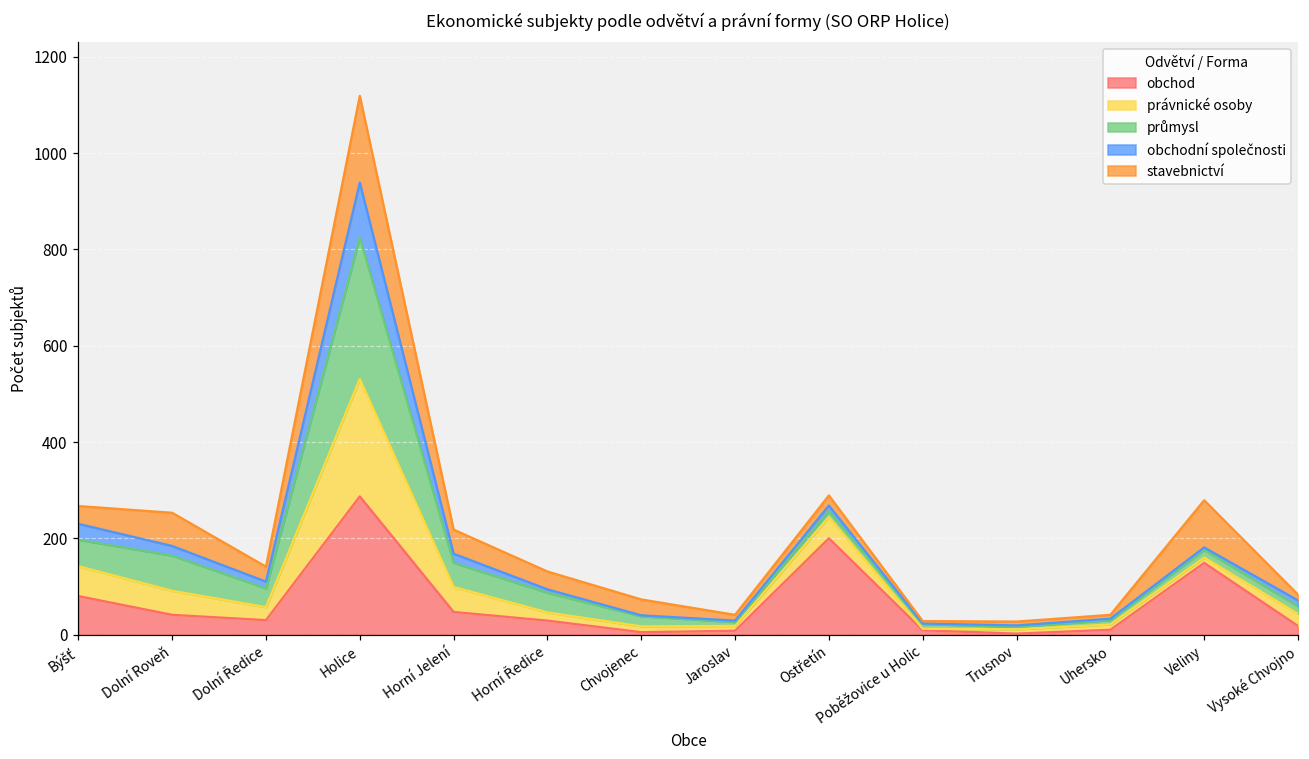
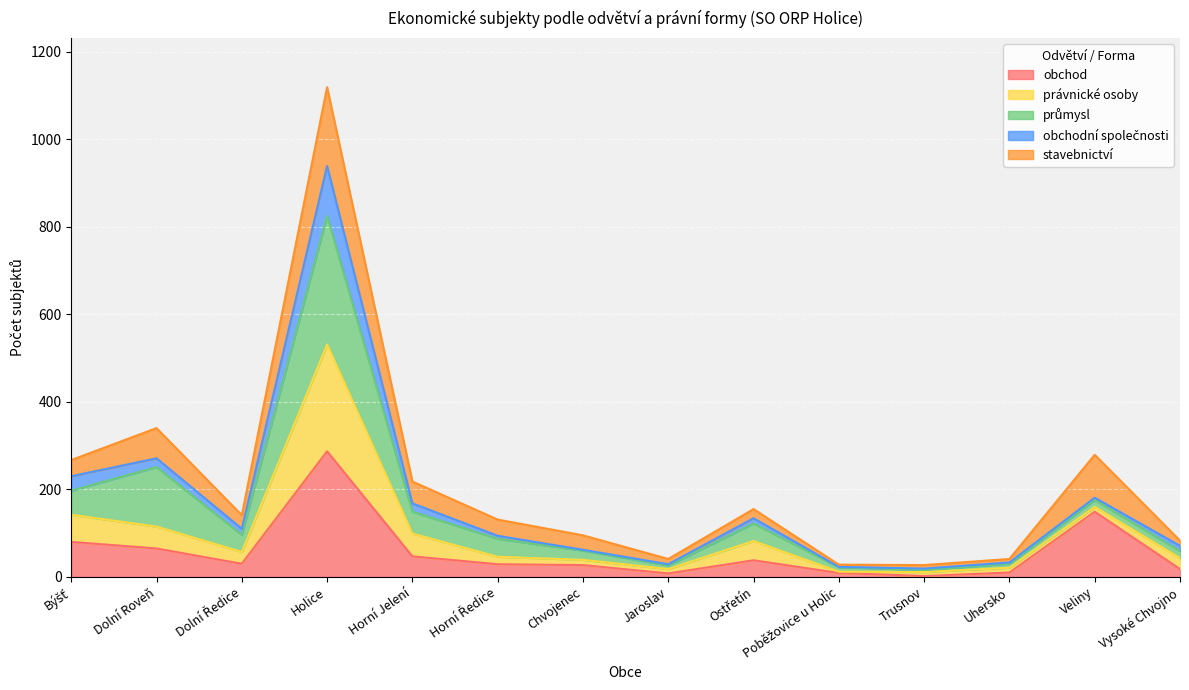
  {
    "obchod": {
      "Býšť": 80,
-     "Dolní Roveň": 40,
+     "Dolní Roveň": 70,
      "Dolní Ředice": 30,
      "Holice": 290,
      "Horní Jelení": 50,
      "Horní Ředice": 30,
-     "Chvojenec": 10,
+     "Chvojenec": 30,
      "Jaroslav": 10,
-     "Ostřetín": 200,
+     "Ostřetín": 40,
      "Trusnov": 0,
      "Uhersko": 10,
      "Veliny": 150,
      "Vysoké Chvojno": 20
    },
    "právnické osoby": {
      "Býšť": 60,
      "Dolní Roveň": 50,
      "Dolní Ředice": 30,
      "Holice": 240,
      "Horní Jelení": 50,
      "Horní Ředice": 20,
      "Chvojenec": 10,
      "Jaroslav": 10,
      "Ostřetín": 40,
      "Uhersko": 10,
      "Veliny": 10,
      "Vysoké Chvojno": 30
    },
    "průmysl": {
      "Býšť": 60,
-     "Dolní Roveň": 70,
+     "Dolní Roveň": 140,
      "Dolní Ředice": 40,
      "Holice": 290,
      "Horní Jelení": 50,
      "Horní Ředice": 40,
-     "Ostřetín": 10,
+     "Ostřetín": 40,
      "Vysoké Chvojno": 20
    },
    "obchodní společnosti": {
      "Býšť": 30,
      "Dolní Roveň": 20,
      "Dolní Ředice": 10,
      "Holice": 110,
      "Horní Jelení": 20,
      "Horní Ředice": 10,
      "Ostřetín": 10,
      "Vysoké Chvojno": 10
    },
    "stavebnictví": {
      "Býšť": 40,
      "Dolní Roveň": 70,
      "Dolní Ředice": 30,
      "Holice": 180,
      "Horní Jelení": 50,
      "Horní Ředice": 40,
      "Chvojenec": 30,
      "Jaroslav": 10,
      "Ostřetín": 20,
      "Trusnov": 10,
      "Uhersko": 10,
      "Veliny": 100,
      "Vysoké Chvojno": 10
    }
  }
